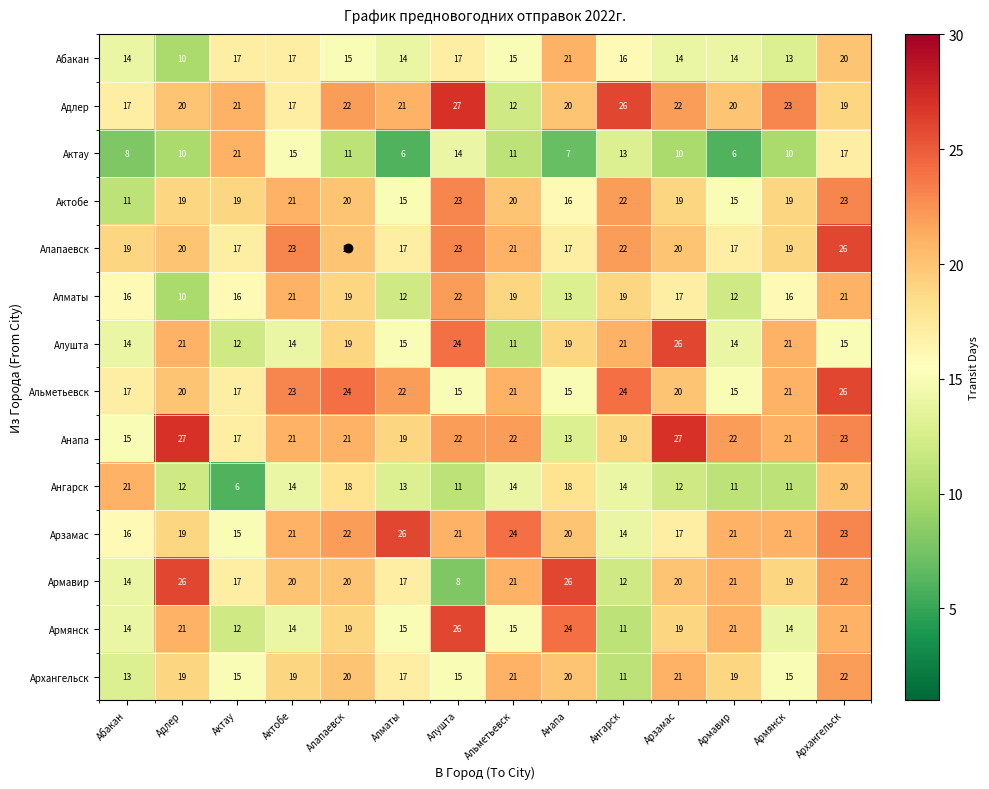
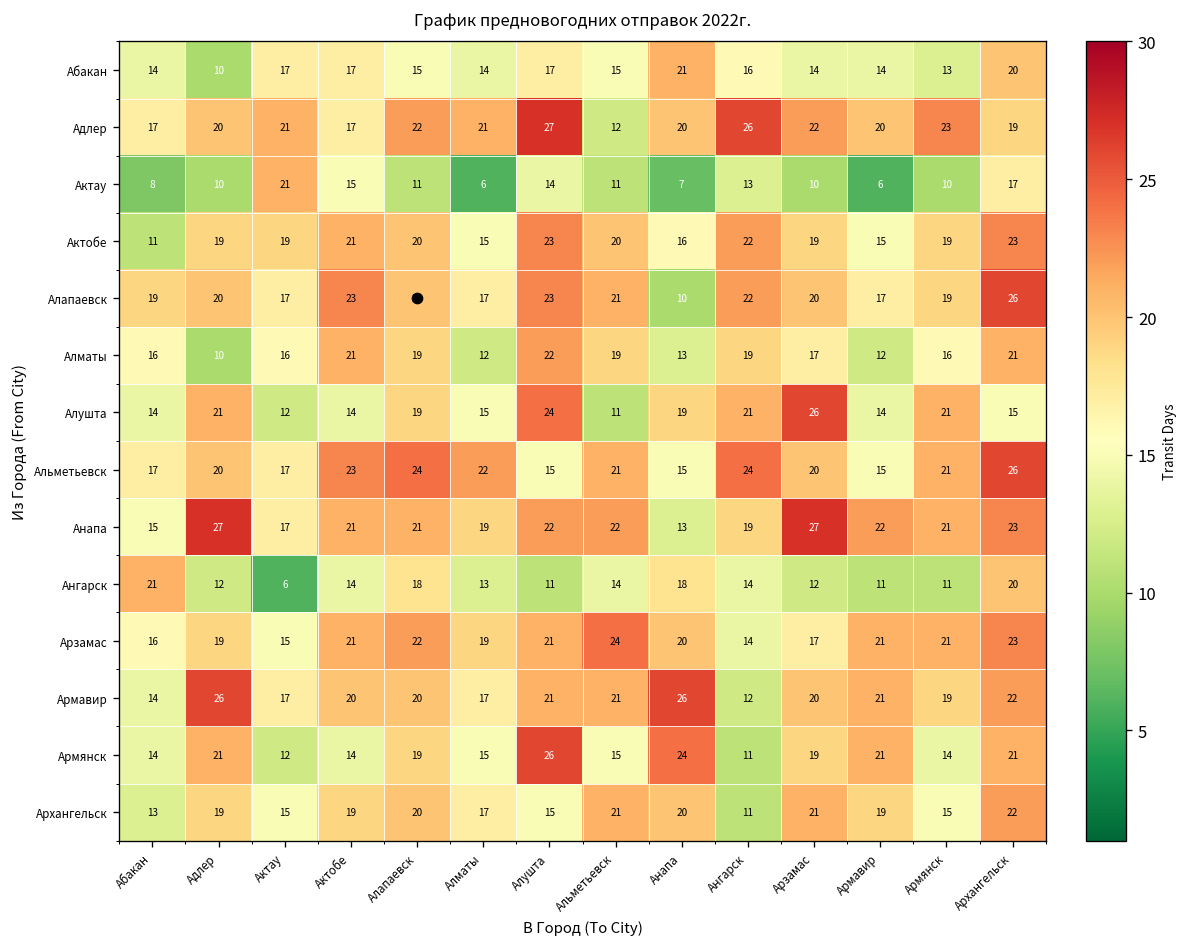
  {
    "Абакан": {
      "Абакан": 14,
      "Адлер": 10,
      "Актау": 17,
      "Актобе": 17,
      "Алапаевск": 15,
      "Алматы": 14,
      "Алушта": 17,
      "Альметьевск": 15,
      "Анапа": 21,
      "Ангарск": 16,
      "Арзамас": 14,
      "Армавир": 14,
      "Армянск": 13,
      "Архангельск": 20
    },
    "Адлер": {
      "Абакан": 17,
      "Адлер": 20,
      "Актау": 21,
      "Актобе": 17,
      "Алапаевск": 22,
      "Алматы": 21,
      "Алушта": 27,
      "Альметьевск": 12,
      "Анапа": 20,
      "Ангарск": 26,
      "Арзамас": 22,
      "Армавир": 20,
      "Армянск": 23,
      "Архангельск": 19
    },
    "Актау": {
      "Абакан": 8,
      "Адлер": 10,
      "Актау": 21,
      "Актобе": 15,
      "Алапаевск": 11,
      "Алматы": 6,
      "Алушта": 14,
      "Альметьевск": 11,
      "Анапа": 7,
      "Ангарск": 13,
      "Арзамас": 10,
      "Армавир": 6,
      "Армянск": 10,
      "Архангельск": 17
    },
    "Актобе": {
      "Абакан": 11,
      "Адлер": 19,
      "Актау": 19,
      "Актобе": 21,
      "Алапаевск": 20,
      "Алматы": 15,
      "Алушта": 23,
      "Альметьевск": 20,
      "Анапа": 16,
      "Ангарск": 22,
      "Арзамас": 19,
      "Армавир": 15,
      "Армянск": 19,
      "Архангельск": 23
    },
    "Алапаевск": {
      "Абакан": 19,
      "Адлер": 20,
      "Актау": 17,
      "Актобе": 23,
      "Алматы": 17,
      "Алушта": 23,
      "Альметьевск": 21,
-     "Анапа": 17,
+     "Анапа": 10,
      "Ангарск": 22,
      "Арзамас": 20,
      "Армавир": 17,
      "Армянск": 19,
      "Архангельск": 26
    },
    "Алматы": {
      "Абакан": 16,
      "Адлер": 10,
      "Актау": 16,
      "Актобе": 21,
      "Алапаевск": 19,
      "Алматы": 12,
      "Алушта": 22,
      "Альметьевск": 19,
      "Анапа": 13,
      "Ангарск": 19,
      "Арзамас": 17,
      "Армавир": 12,
      "Армянск": 16,
      "Архангельск": 21
    },
    "Алушта": {
      "Абакан": 14,
      "Адлер": 21,
      "Актау": 12,
      "Актобе": 14,
      "Алапаевск": 19,
      "Алматы": 15,
      "Алушта": 24,
      "Альметьевск": 11,
      "Анапа": 19,
      "Ангарск": 21,
      "Арзамас": 26,
      "Армавир": 14,
      "Армянск": 21,
      "Архангельск": 15
    },
    "Альметьевск": {
      "Абакан": 17,
      "Адлер": 20,
      "Актау": 17,
      "Актобе": 23,
      "Алапаевск": 24,
      "Алматы": 22,
      "Алушта": 15,
      "Альметьевск": 21,
      "Анапа": 15,
      "Ангарск": 24,
      "Арзамас": 20,
      "Армавир": 15,
      "Армянск": 21,
      "Архангельск": 26
    },
    "Анапа": {
      "Абакан": 15,
      "Адлер": 27,
      "Актау": 17,
      "Актобе": 21,
      "Алапаевск": 21,
      "Алматы": 19,
      "Алушта": 22,
      "Альметьевск": 22,
      "Анапа": 13,
      "Ангарск": 19,
      "Арзамас": 27,
      "Армавир": 22,
      "Армянск": 21,
      "Архангельск": 23
    },
    "Ангарск": {
      "Абакан": 21,
      "Адлер": 12,
      "Актау": 6,
      "Актобе": 14,
      "Алапаевск": 18,
      "Алматы": 13,
      "Алушта": 11,
      "Альметьевск": 14,
      "Анапа": 18,
      "Ангарск": 14,
      "Арзамас": 12,
      "Армавир": 11,
      "Армянск": 11,
      "Архангельск": 20
    },
    "Арзамас": {
      "Абакан": 16,
      "Адлер": 19,
      "Актау": 15,
      "Актобе": 21,
      "Алапаевск": 22,
-     "Алматы": 26,
+     "Алматы": 19,
      "Алушта": 21,
      "Альметьевск": 24,
      "Анапа": 20,
      "Ангарск": 14,
      "Арзамас": 17,
      "Армавир": 21,
      "Армянск": 21,
      "Архангельск": 23
    },
    "Армавир": {
      "Абакан": 14,
      "Адлер": 26,
      "Актау": 17,
      "Актобе": 20,
      "Алапаевск": 20,
      "Алматы": 17,
-     "Алушта": 8,
+     "Алушта": 21,
      "Альметьевск": 21,
      "Анапа": 26,
      "Ангарск": 12,
      "Арзамас": 20,
      "Армавир": 21,
      "Армянск": 19,
      "Архангельск": 22
    },
    "Армянск": {
      "Абакан": 14,
      "Адлер": 21,
      "Актау": 12,
      "Актобе": 14,
      "Алапаевск": 19,
      "Алматы": 15,
      "Алушта": 26,
      "Альметьевск": 15,
      "Анапа": 24,
      "Ангарск": 11,
      "Арзамас": 19,
      "Армавир": 21,
      "Армянск": 14,
      "Архангельск": 21
    },
    "Архангельск": {
      "Абакан": 13,
      "Адлер": 19,
      "Актау": 15,
      "Актобе": 19,
      "Алапаевск": 20,
      "Алматы": 17,
      "Алушта": 15,
      "Альметьевск": 21,
      "Анапа": 20,
      "Ангарск": 11,
      "Арзамас": 21,
      "Армавир": 19,
      "Армянск": 15,
      "Архангельск": 22
    }
  }
